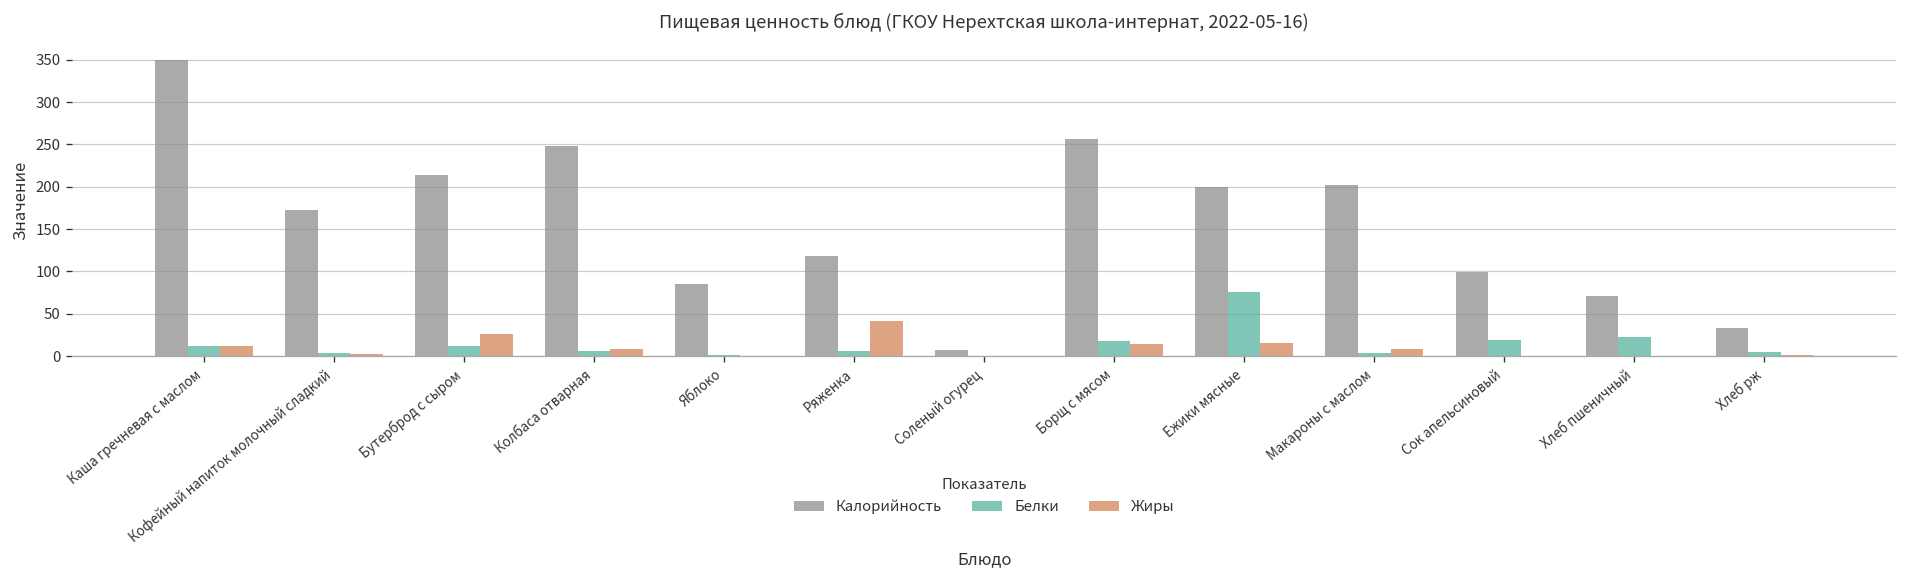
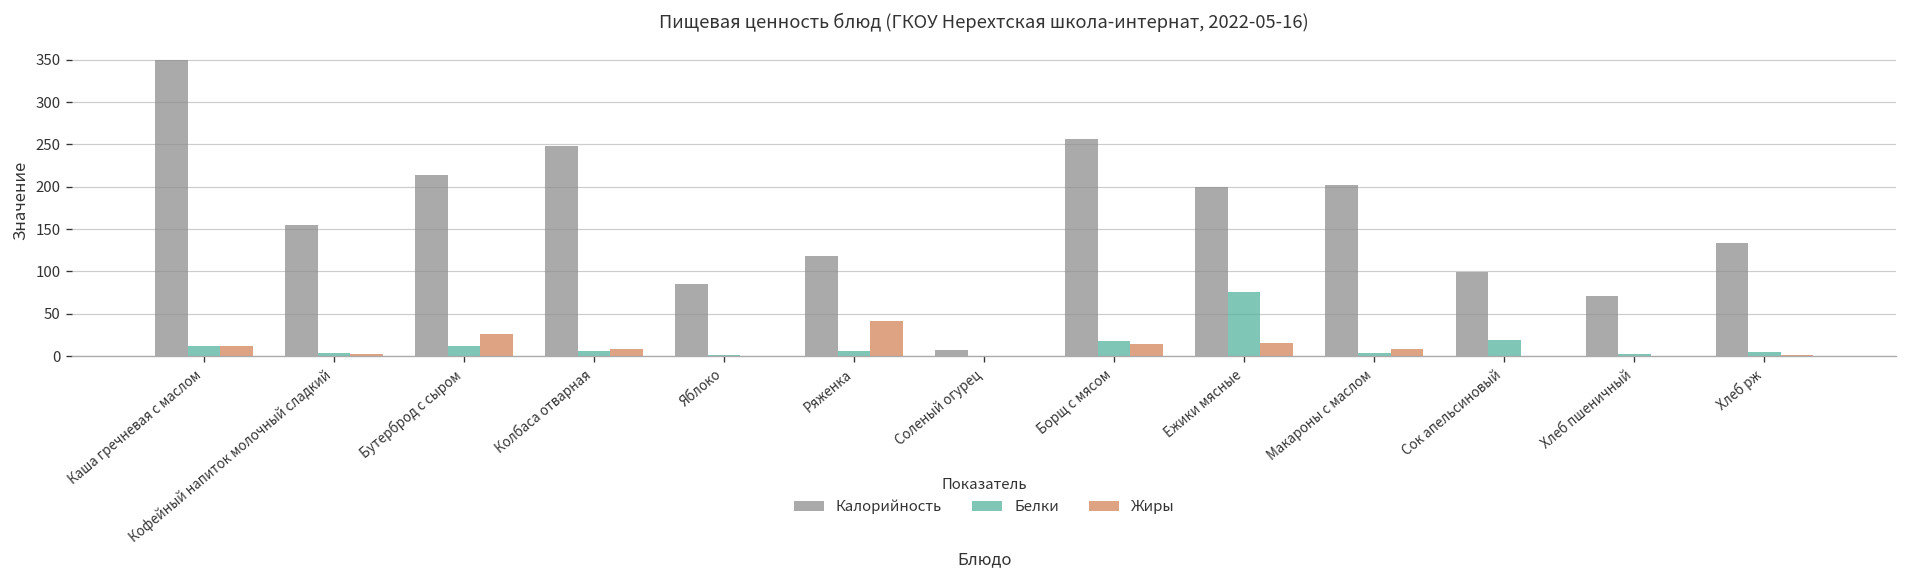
  {
    "Калорийность": {
      "Каша гречневая с маслом": 350,
-     "Кофейный напиток молочный сладкий": 170,
+     "Кофейный напиток молочный сладкий": 160,
      "Бутерброд с сыром": 210,
      "Колбаса отварная": 250,
      "Яблоко": 80,
      "Ряженка": 120,
      "Соленый огурец": 10,
      "Борщ с мясом": 260,
      "Ежики мясные": 200,
      "Макароны с маслом": 200,
      "Сок апельсиновый": 100,
      "Хлеб пшеничный": 70,
-     "Хлеб рж": 30
+     "Хлеб рж": 130
    },
    "Белки": {
      "Каша гречневая с маслом": 10,
      "Кофейный напиток молочный сладкий": 0,
      "Бутерброд с сыром": 10,
      "Колбаса отварная": 10,
      "Ряженка": 10,
      "Борщ с мясом": 20,
      "Ежики мясные": 80,
      "Сок апельсиновый": 20,
-     "Хлеб пшеничный": 20,
+     "Хлеб пшеничный": 0,
      "Хлеб рж": 10
    },
    "Жиры": {
      "Каша гречневая с маслом": 10,
      "Бутерброд с сыром": 30,
      "Колбаса отварная": 10,
      "Ряженка": 40,
      "Борщ с мясом": 10,
      "Ежики мясные": 20,
      "Макароны с маслом": 10
    }
  }
